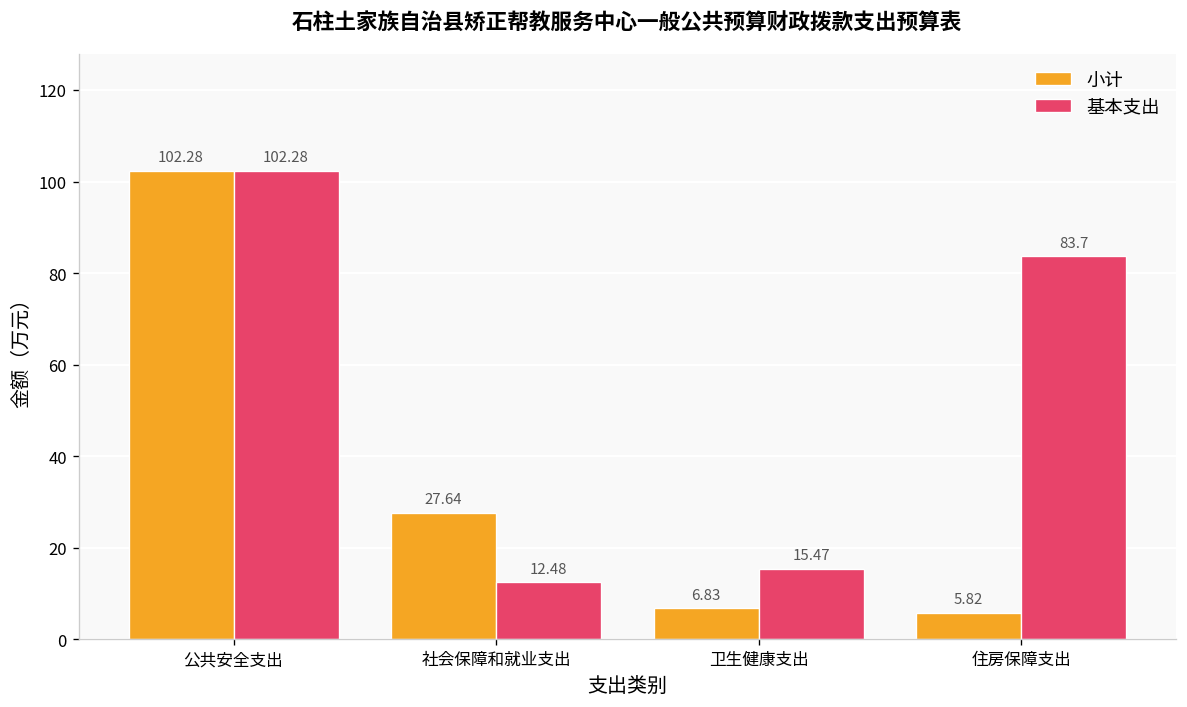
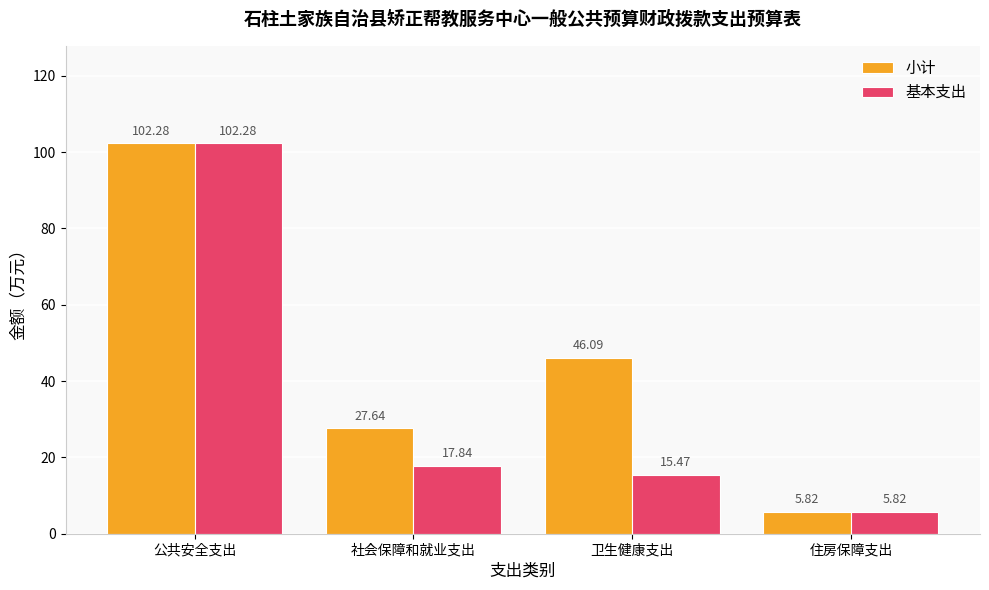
  {
    "小计": {
      "公共安全支出": 102.28,
      "社会保障和就业支出": 27.64,
-     "卫生健康支出": 6.83,
+     "卫生健康支出": 46.09,
      "住房保障支出": 5.82
    },
    "基本支出": {
      "公共安全支出": 102.28,
-     "社会保障和就业支出": 12.48,
+     "社会保障和就业支出": 17.84,
      "卫生健康支出": 15.47,
-     "住房保障支出": 83.7
+     "住房保障支出": 5.82
    }
  }
